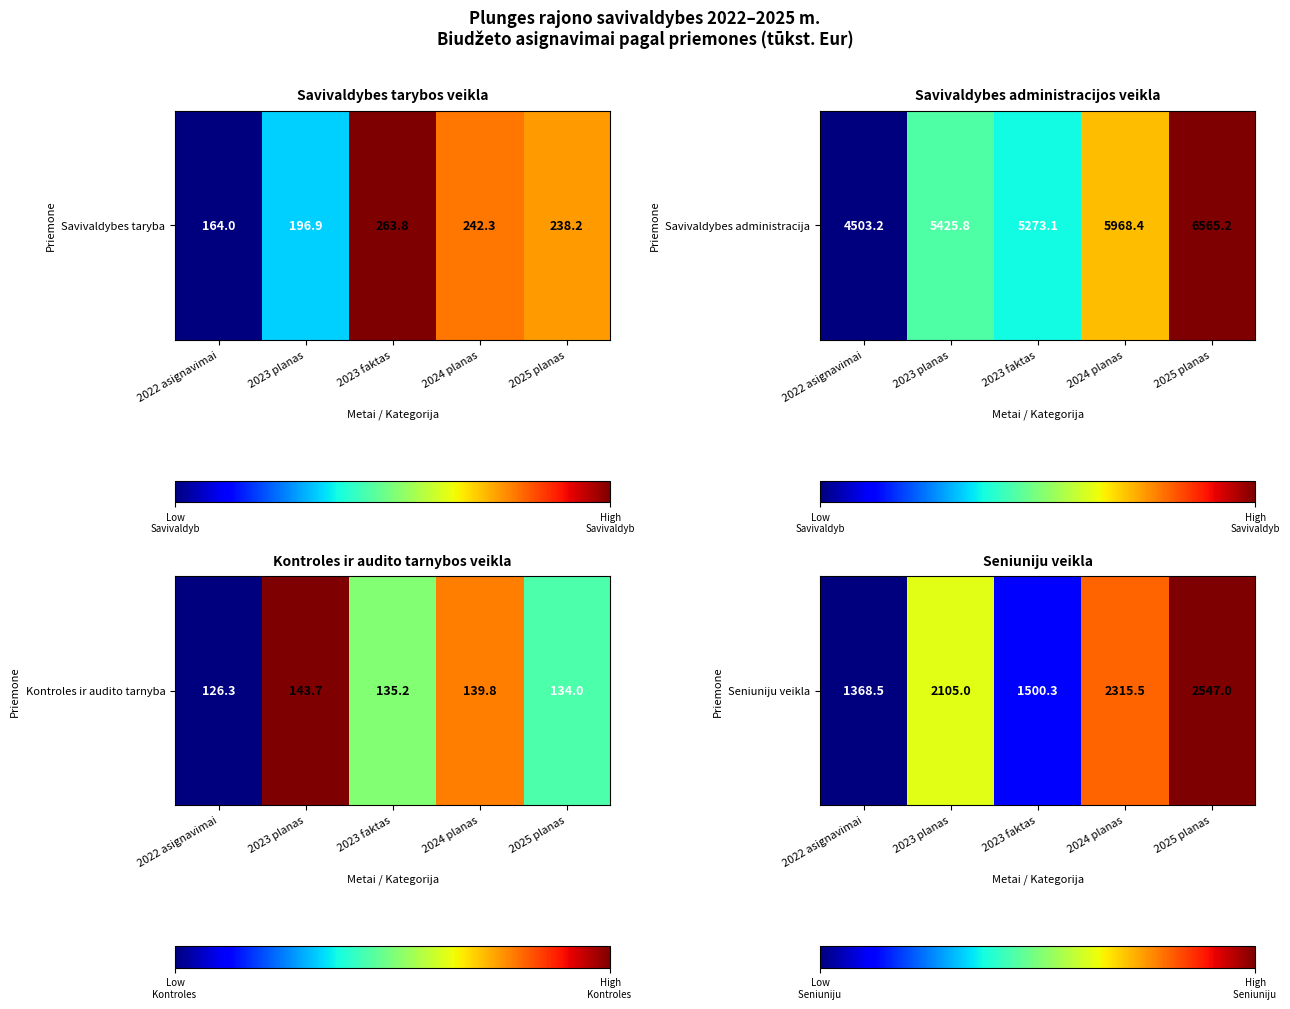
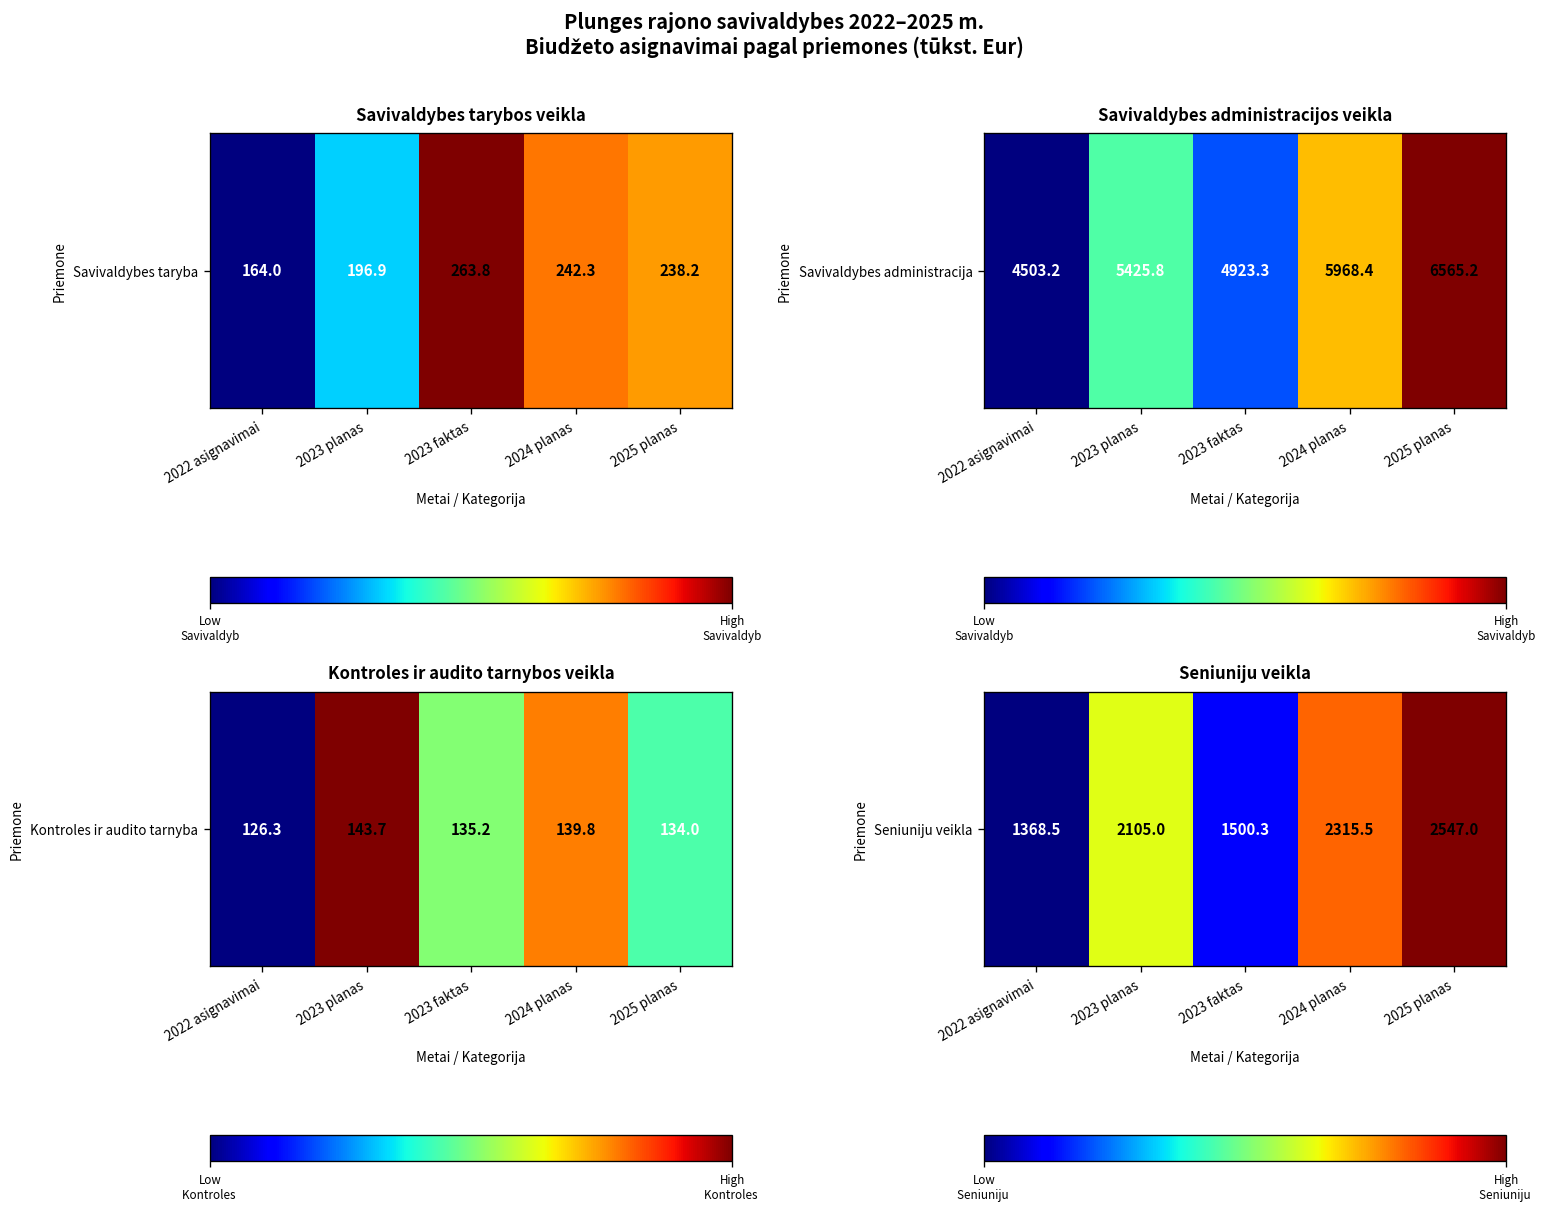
  {
    "Savivaldybes tarybos veikla": {
      "Savivaldybes taryba": {
        "2022 asignavimai": 164.0,
        "2023 planas": 196.9,
        "2023 faktas": 263.8,
        "2024 planas": 242.3,
        "2025 planas": 238.2
      }
    },
    "Savivaldybes administracijos veikla": {
      "Savivaldybes administracija": {
        "2022 asignavimai": 4503.2,
        "2023 planas": 5425.8,
-       "2023 faktas": 5273.1,
+       "2023 faktas": 4923.3,
        "2024 planas": 5968.4,
        "2025 planas": 6565.2
      }
    },
    "Kontroles ir audito tarnybos veikla": {
      "Kontroles ir audito tarnyba": {
        "2022 asignavimai": 126.3,
        "2023 planas": 143.7,
        "2023 faktas": 135.2,
        "2024 planas": 139.8,
        "2025 planas": 134.0
      }
    },
    "Seniuniju veikla": {
      "Seniuniju veikla": {
        "2022 asignavimai": 1368.5,
        "2023 planas": 2105.0,
        "2023 faktas": 1500.3,
        "2024 planas": 2315.5,
        "2025 planas": 2547.0
      }
    }
  }
